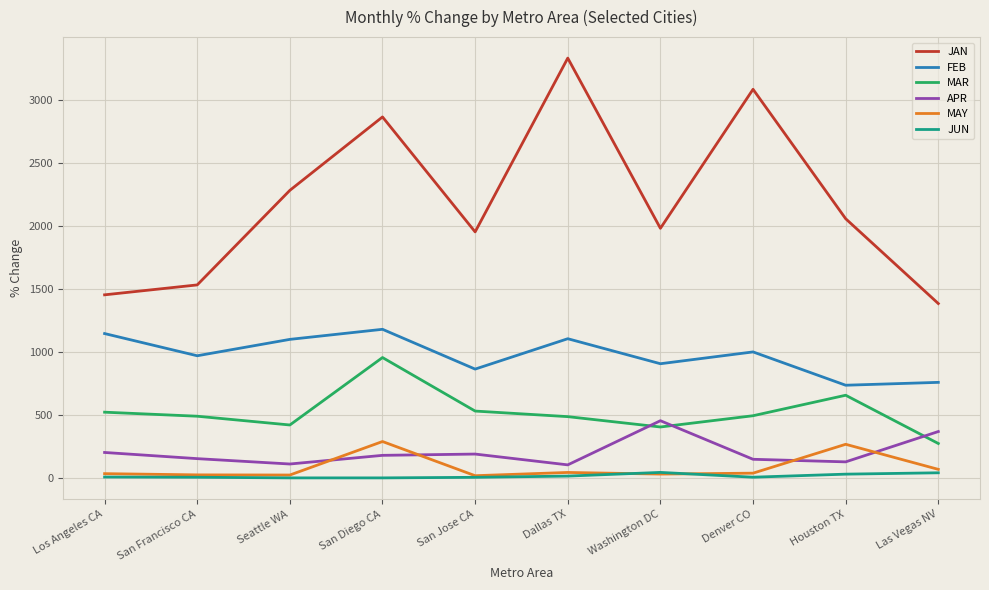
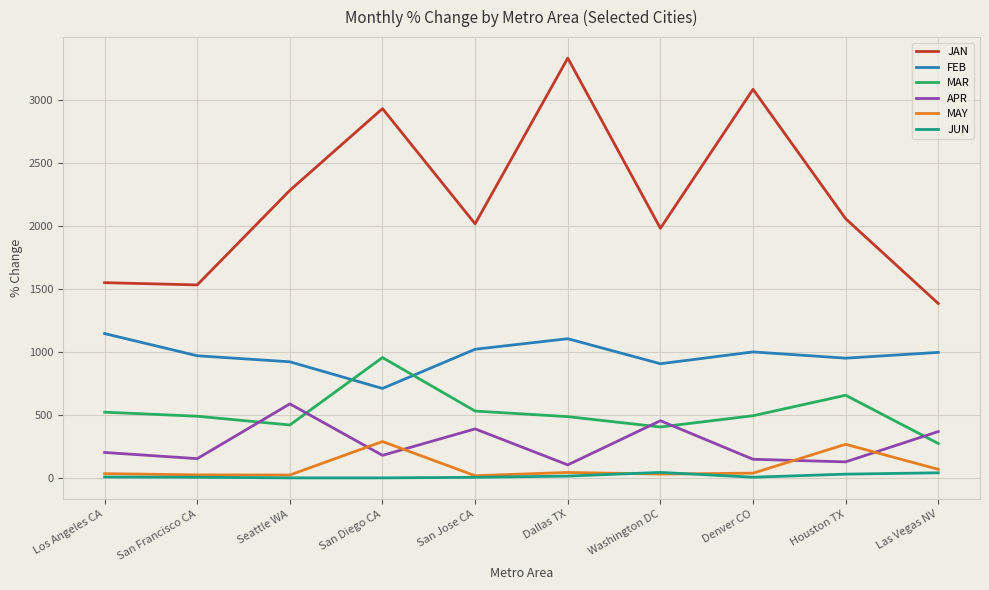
  {
    "JAN": {
-     "Los Angeles CA": 1460,
+     "Los Angeles CA": 1550,
      "San Francisco CA": 1530,
      "Seattle WA": 2280,
-     "San Diego CA": 2870,
-     "San Jose CA": 1960,
+     "San Diego CA": 2930,
+     "San Jose CA": 2020,
      "Dallas TX": 3330,
      "Washington DC": 1980,
      "Denver CO": 3090,
      "Houston TX": 2060,
      "Las Vegas NV": 1390
    },
    "FEB": {
      "Los Angeles CA": 1150,
      "San Francisco CA": 970,
-     "Seattle WA": 1100,
-     "San Diego CA": 1180,
-     "San Jose CA": 870,
+     "Seattle WA": 930,
+     "San Diego CA": 710,
+     "San Jose CA": 1020,
      "Dallas TX": 1110,
      "Washington DC": 910,
      "Denver CO": 1000,
-     "Houston TX": 740,
-     "Las Vegas NV": 760
+     "Houston TX": 950,
+     "Las Vegas NV": 1000
    },
    "APR": {
      "Los Angeles CA": 210,
      "San Francisco CA": 160,
-     "Seattle WA": 110,
+     "Seattle WA": 590,
      "San Diego CA": 180,
-     "San Jose CA": 190,
+     "San Jose CA": 390,
      "Dallas TX": 110,
      "Washington DC": 460,
      "Denver CO": 150,
      "Houston TX": 130,
      "Las Vegas NV": 370
    },
    "MAY": {
      "Los Angeles CA": 40,
      "Seattle WA": 30,
      "San Diego CA": 290,
      "Dallas TX": 50,
      "Denver CO": 40,
      "Houston TX": 270,
      "Las Vegas NV": 70
    }
  }
